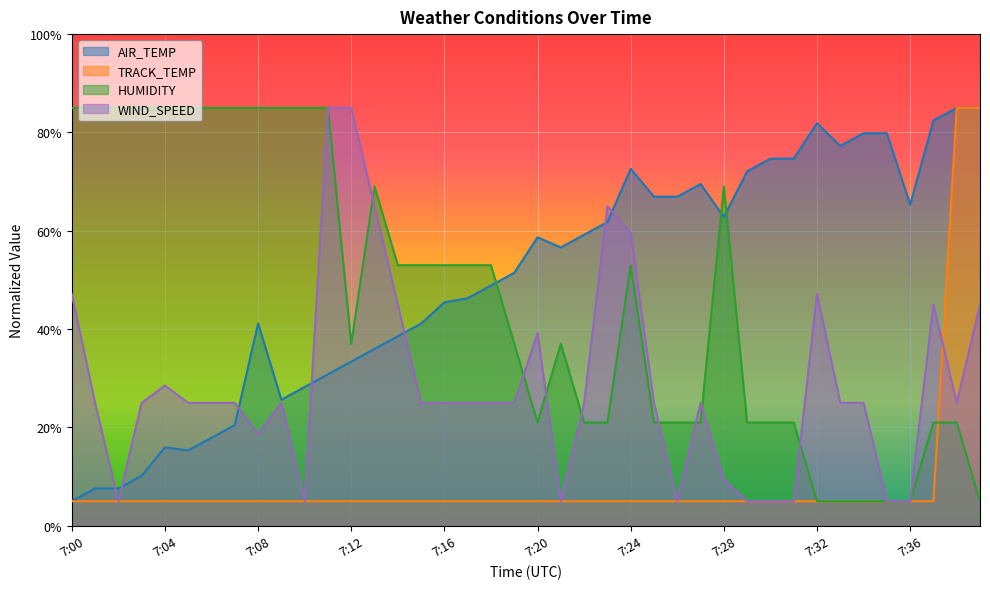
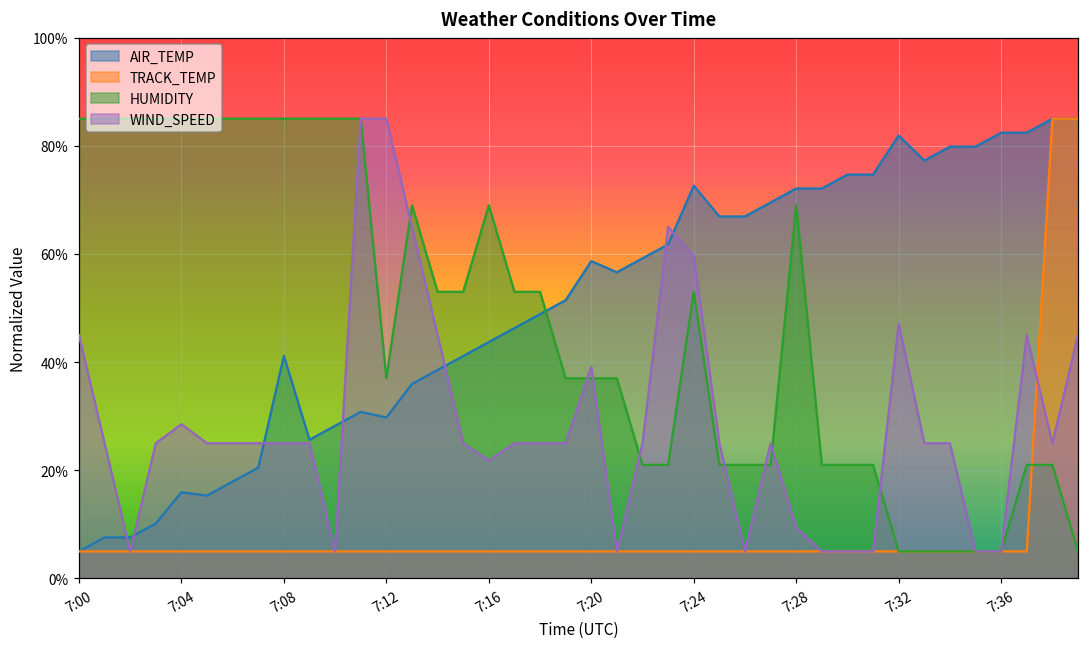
  {
    "AIR_TEMP": {
      "7:04": "16%",
      "7:08": "41%",
-     "7:12": "33%",
-     "7:16": "45%",
+     "7:12": "30%",
+     "7:16": "44%",
      "7:20": "59%",
      "7:24": "73%",
-     "7:28": "63%",
+     "7:28": "72%",
      "7:32": "82%",
-     "7:36": "65%"
+     "7:36": "82%"
    },
    "TRACK_TEMP": {
      "7:04": "5%",
      "7:08": "5%",
      "7:12": "5%",
      "7:16": "5%",
      "7:20": "5%",
      "7:24": "5%",
      "7:28": "5%"
    },
    "HUMIDITY": {
      "7:00": "85%",
      "7:08": "85%",
      "7:12": "37%",
-     "7:16": "53%",
-     "7:20": "21%",
+     "7:16": "69%",
+     "7:20": "37%",
      "7:24": "53%",
      "7:28": "69%"
    },
    "WIND_SPEED": {
-     "7:00": "47%",
+     "7:00": "45%",
      "7:04": "29%",
-     "7:08": "19%",
+     "7:08": "25%",
      "7:12": "85%",
-     "7:16": "25%",
+     "7:16": "22%",
      "7:20": "39%",
      "7:24": "60%",
      "7:28": "9%",
      "7:32": "47%"
    }
  }
